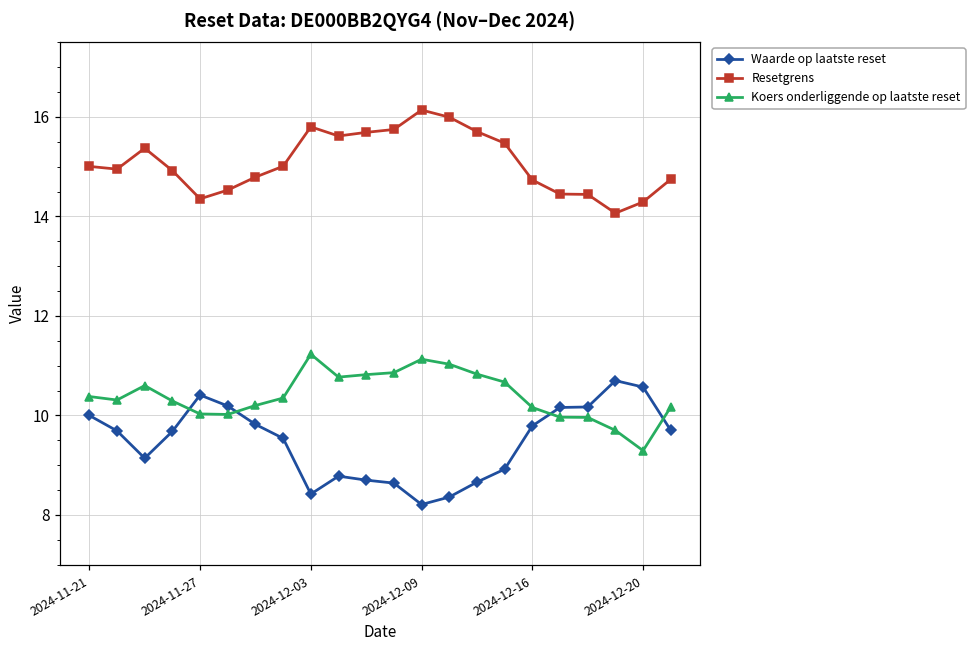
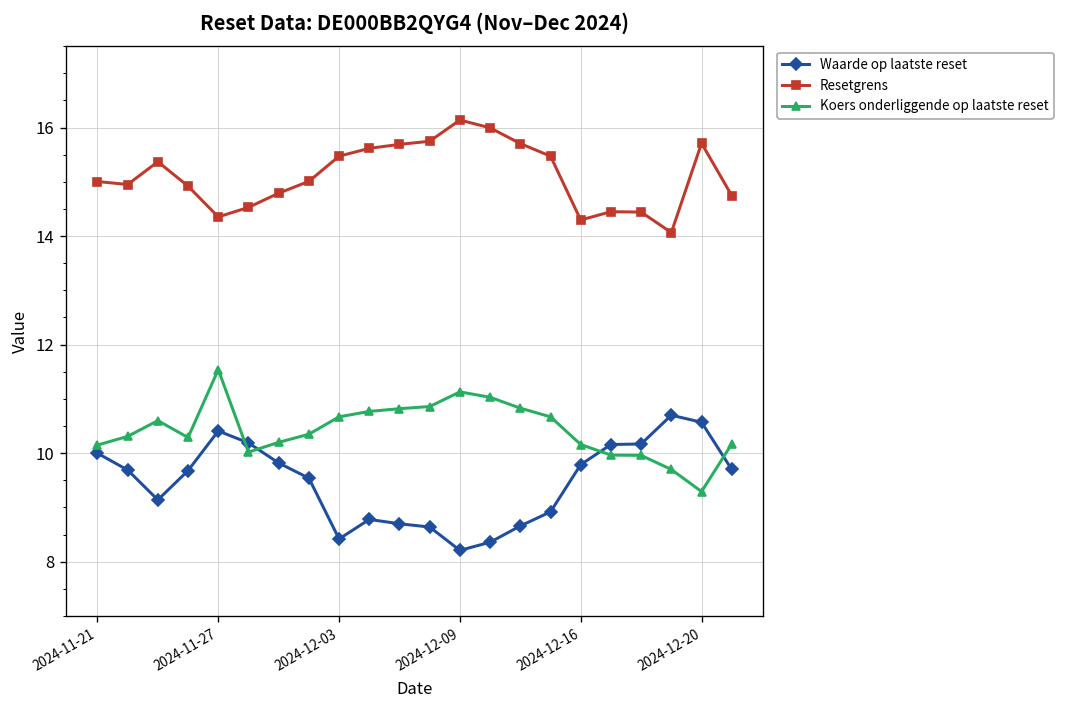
  {
    "Waarde op laatste reset": {
      "2024-11-21": 10.0,
      "2024-11-27": 10.4,
      "2024-12-03": 8.4,
      "2024-12-09": 8.2,
      "2024-12-16": 9.8,
      "2024-12-20": 10.6
    },
    "Resetgrens": {
      "2024-11-21": 15.0,
      "2024-11-27": 14.4,
-     "2024-12-03": 15.8,
+     "2024-12-03": 15.5,
      "2024-12-09": 16.1,
-     "2024-12-16": 14.7,
-     "2024-12-20": 14.3
+     "2024-12-16": 14.3,
+     "2024-12-20": 15.7
    },
    "Koers onderliggende op laatste reset": {
-     "2024-11-21": 10.4,
-     "2024-11-27": 10.0,
-     "2024-12-03": 11.2,
+     "2024-11-21": 10.2,
+     "2024-11-27": 11.5,
+     "2024-12-03": 10.7,
      "2024-12-09": 11.1,
      "2024-12-16": 10.2,
      "2024-12-20": 9.3
    }
  }
